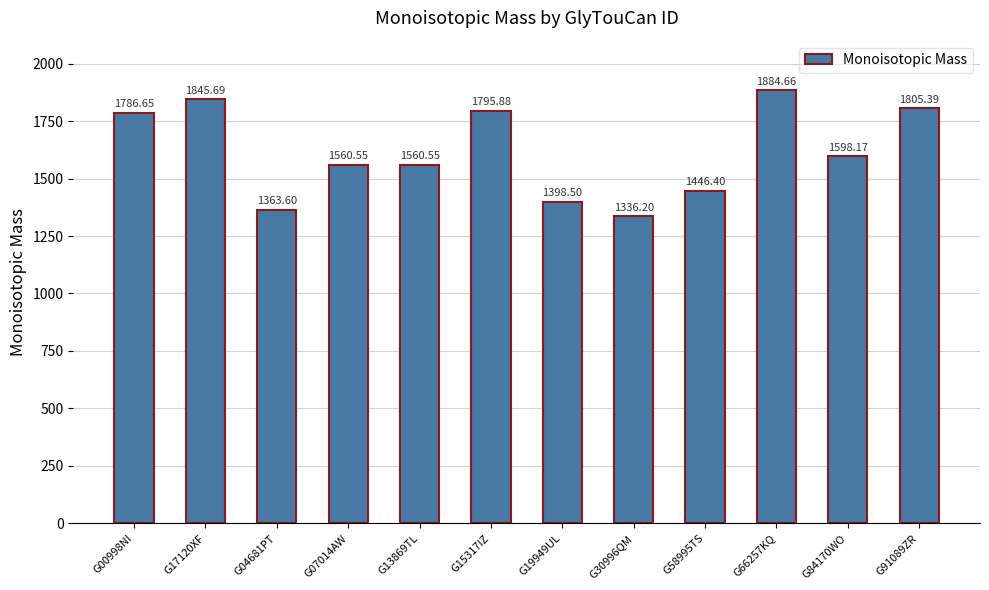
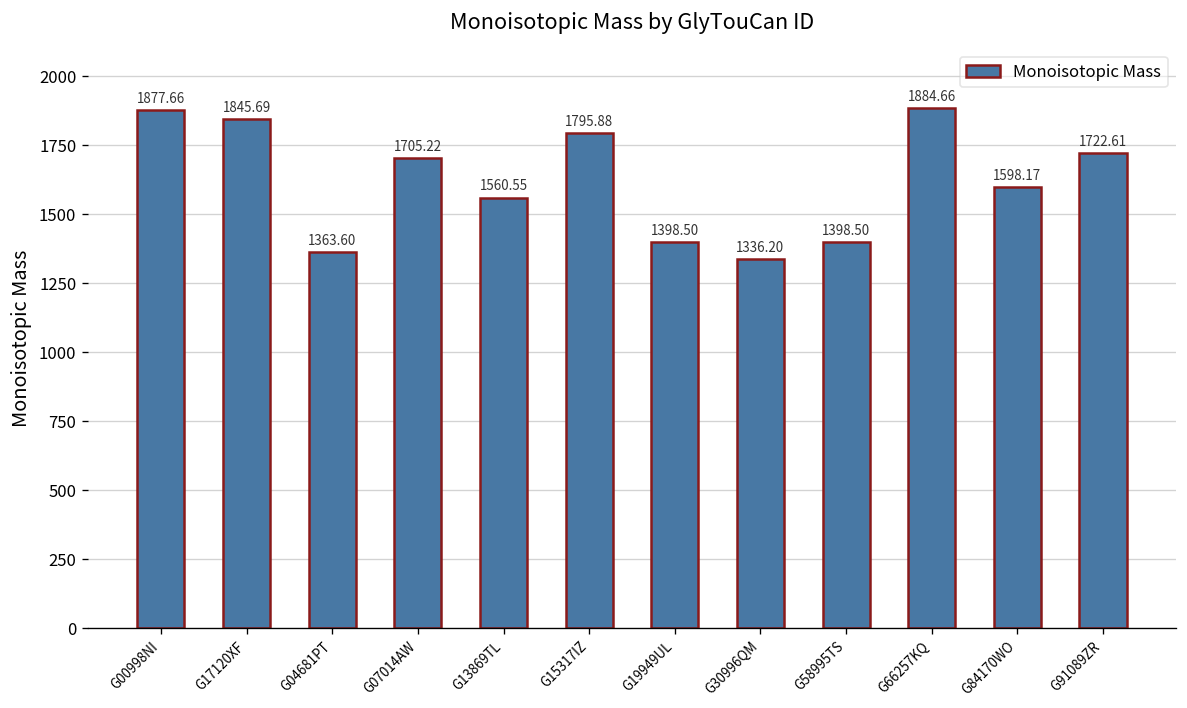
  {
-   "G00998NI": 1786.65,
+   "G00998NI": 1877.66,
    "G17120XF": 1845.69,
    "G04681PT": 1363.60,
-   "G07014AW": 1560.55,
+   "G07014AW": 1705.22,
    "G13869TL": 1560.55,
    "G15317IZ": 1795.88,
    "G19949UL": 1398.50,
    "G30996QM": 1336.20,
-   "G58995TS": 1446.40,
+   "G58995TS": 1398.50,
    "G66257KQ": 1884.66,
    "G84170WO": 1598.17,
-   "G91089ZR": 1805.39
+   "G91089ZR": 1722.61
  }
